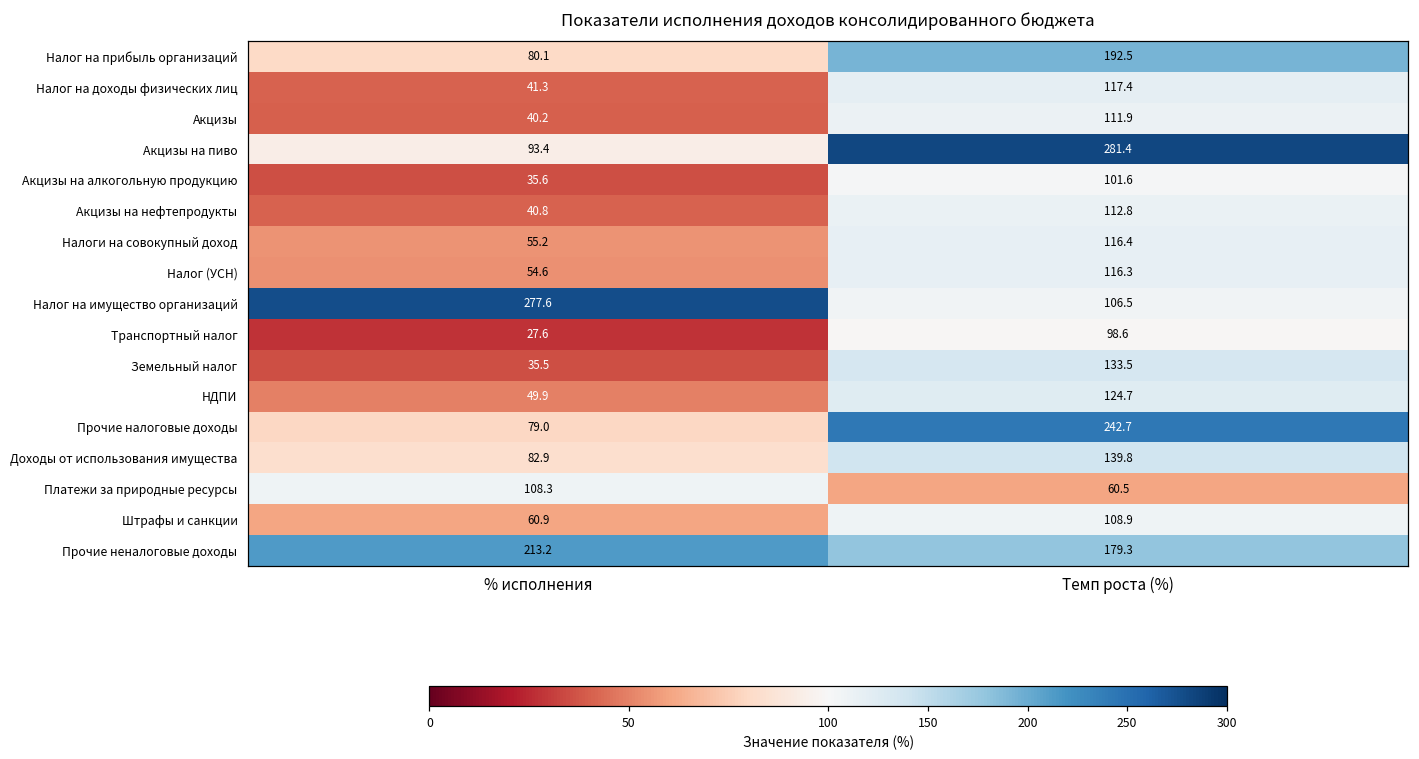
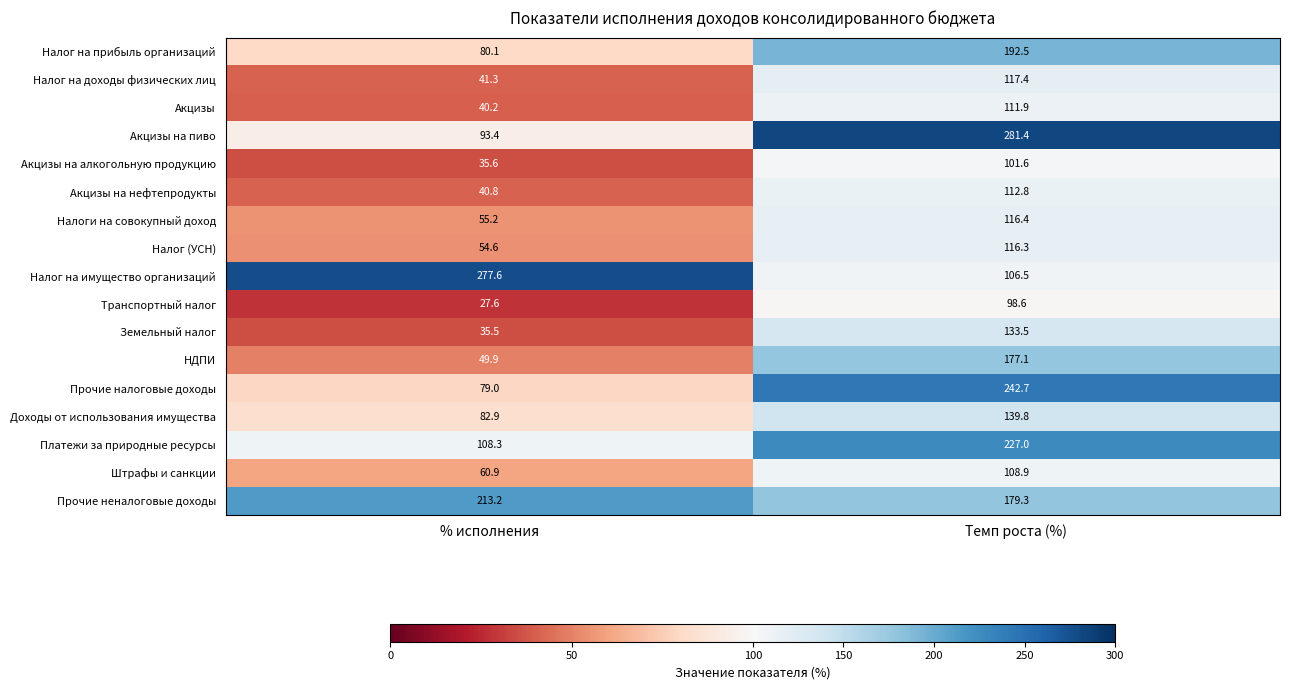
  {
    "Налог на прибыль организаций": {
      "% исполнения": 80.1,
      "Темп роста (%)": 192.5
    },
    "Налог на доходы физических лиц": {
      "% исполнения": 41.3,
      "Темп роста (%)": 117.4
    },
    "Акцизы": {
      "% исполнения": 40.2,
      "Темп роста (%)": 111.9
    },
    "Акцизы на пиво": {
      "% исполнения": 93.4,
      "Темп роста (%)": 281.4
    },
    "Акцизы на алкогольную продукцию": {
      "% исполнения": 35.6,
      "Темп роста (%)": 101.6
    },
    "Акцизы на нефтепродукты": {
      "% исполнения": 40.8,
      "Темп роста (%)": 112.8
    },
    "Налоги на совокупный доход": {
      "% исполнения": 55.2,
      "Темп роста (%)": 116.4
    },
    "Налог (УСН)": {
      "% исполнения": 54.6,
      "Темп роста (%)": 116.3
    },
    "Налог на имущество организаций": {
      "% исполнения": 277.6,
      "Темп роста (%)": 106.5
    },
    "Транспортный налог": {
      "% исполнения": 27.6,
      "Темп роста (%)": 98.6
    },
    "Земельный налог": {
      "% исполнения": 35.5,
      "Темп роста (%)": 133.5
    },
    "НДПИ": {
      "% исполнения": 49.9,
-     "Темп роста (%)": 124.7
+     "Темп роста (%)": 177.1
    },
    "Прочие налоговые доходы": {
      "% исполнения": 79.0,
      "Темп роста (%)": 242.7
    },
    "Доходы от использования имущества": {
      "% исполнения": 82.9,
      "Темп роста (%)": 139.8
    },
    "Платежи за природные ресурсы": {
      "% исполнения": 108.3,
-     "Темп роста (%)": 60.5
+     "Темп роста (%)": 227.0
    },
    "Штрафы и санкции": {
      "% исполнения": 60.9,
      "Темп роста (%)": 108.9
    },
    "Прочие неналоговые доходы": {
      "% исполнения": 213.2,
      "Темп роста (%)": 179.3
    }
  }
